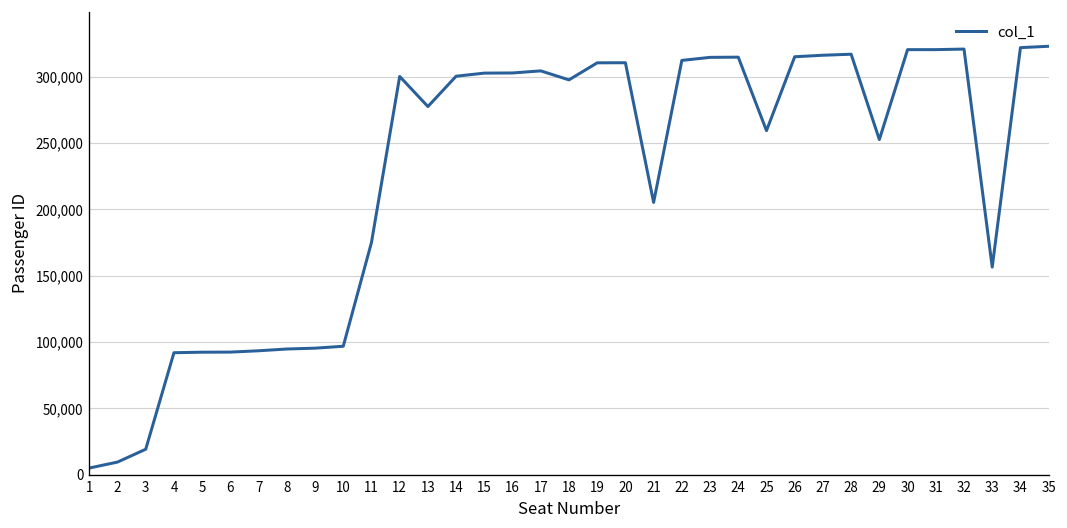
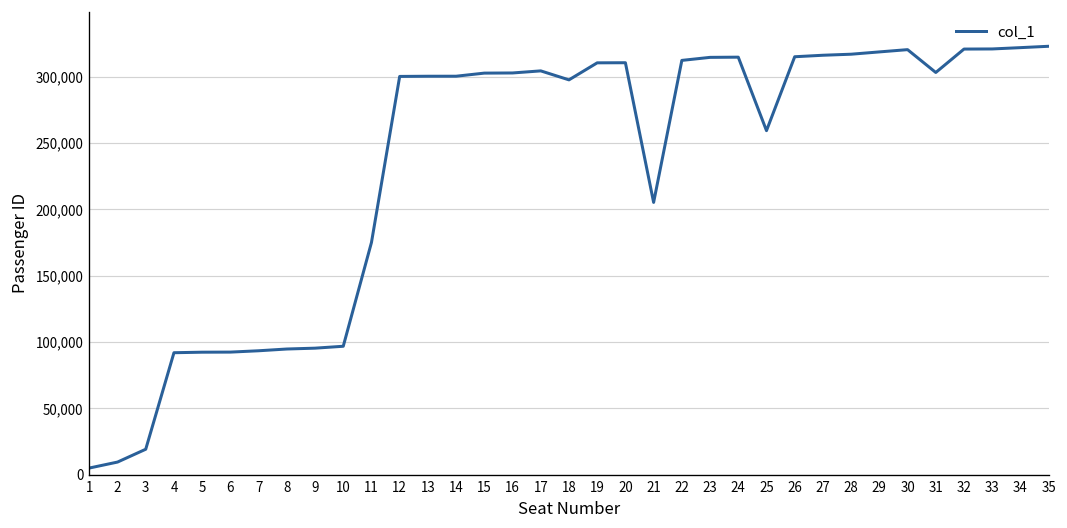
  {
    "1": "5,000",
    "2": "10,000",
    "3": "19,000",
    "4": "92,000",
    "5": "92,000",
    "6": "92,000",
    "7": "93,000",
    "8": "95,000",
    "9": "95,000",
    "10": "97,000",
    "11": "175,000",
    "12": "300,000",
-   "13": "278,000",
+   "13": "300,000",
    "14": "300,000",
    "15": "303,000",
    "16": "303,000",
    "17": "304,000",
    "18": "298,000",
    "19": "311,000",
    "20": "311,000",
    "21": "205,000",
    "22": "312,000",
    "23": "315,000",
    "24": "315,000",
    "25": "259,000",
    "26": "315,000",
    "27": "316,000",
    "28": "317,000",
-   "29": "253,000",
+   "29": "319,000",
    "30": "320,000",
-   "31": "320,000",
+   "31": "303,000",
    "32": "321,000",
-   "33": "157,000",
+   "33": "321,000",
    "34": "322,000",
    "35": "323,000"
  }
